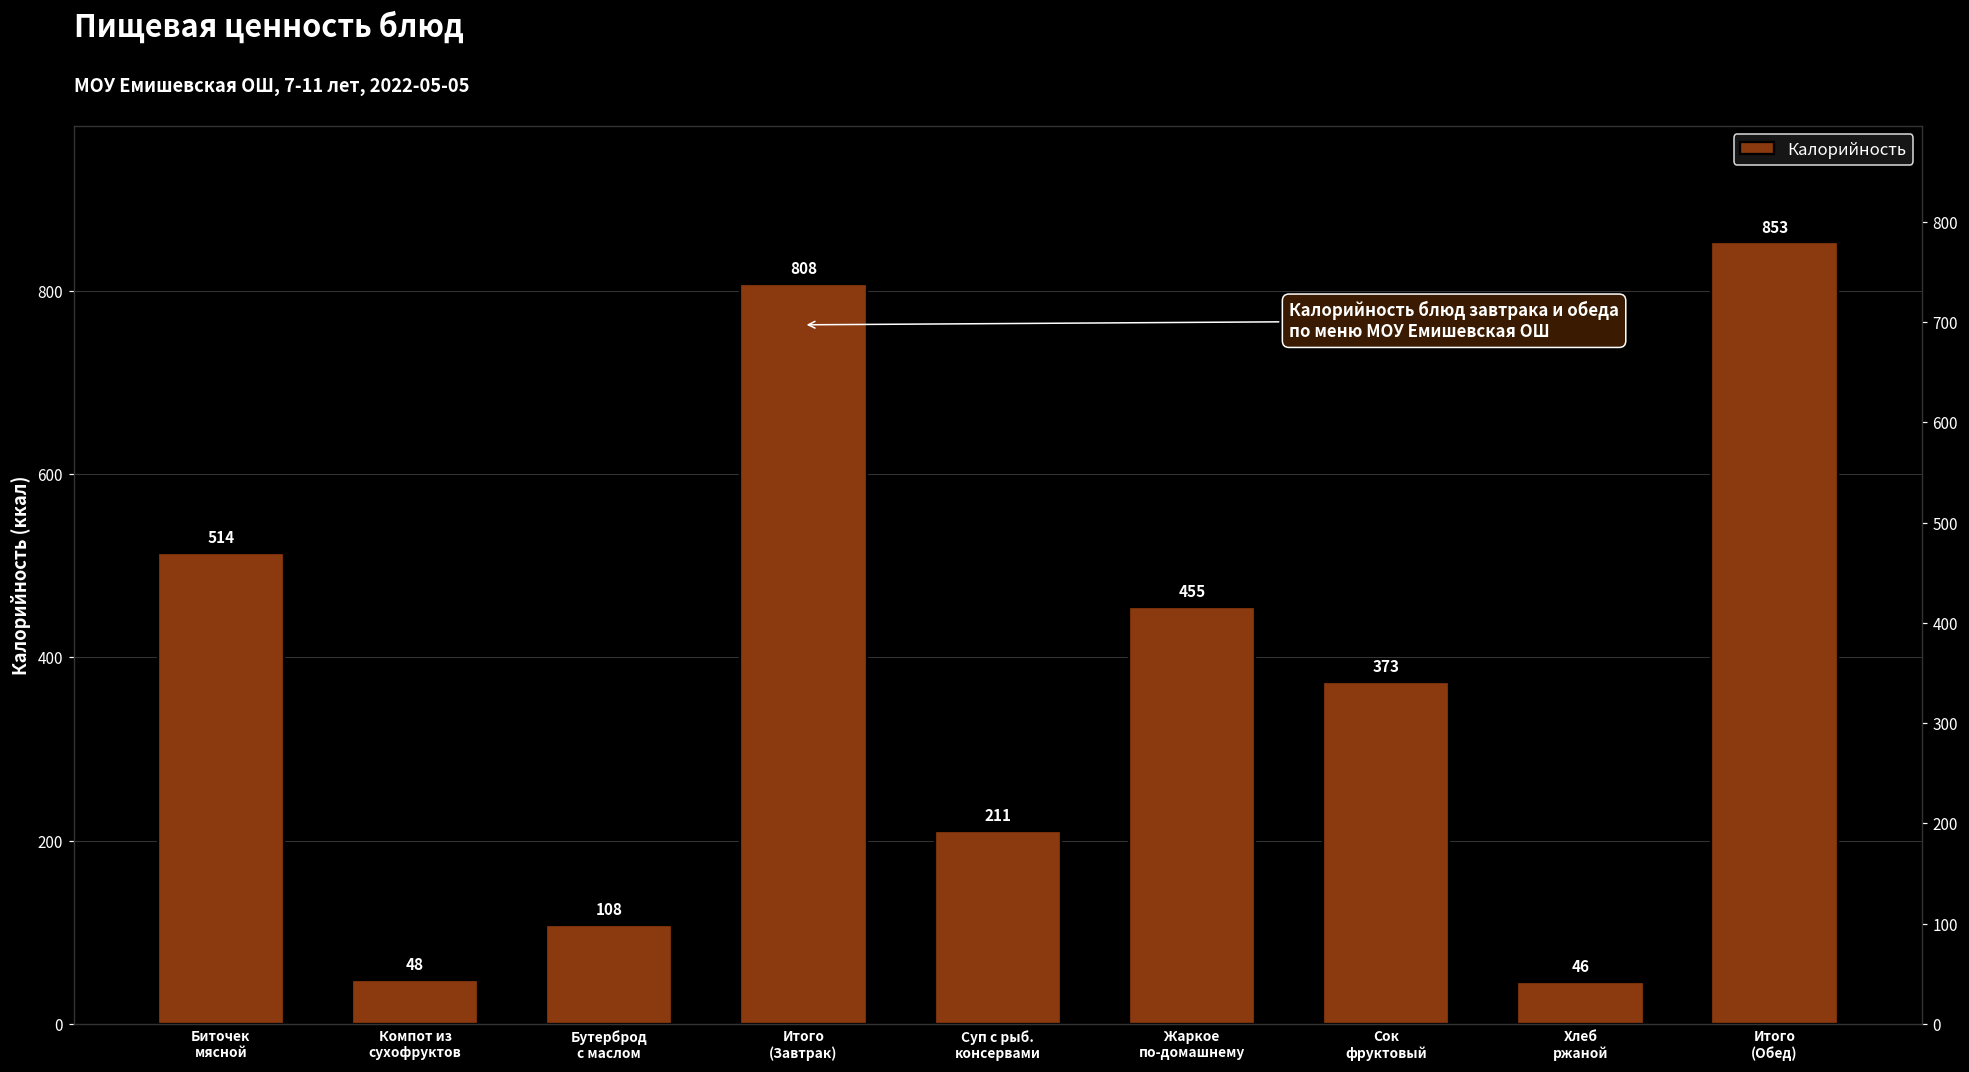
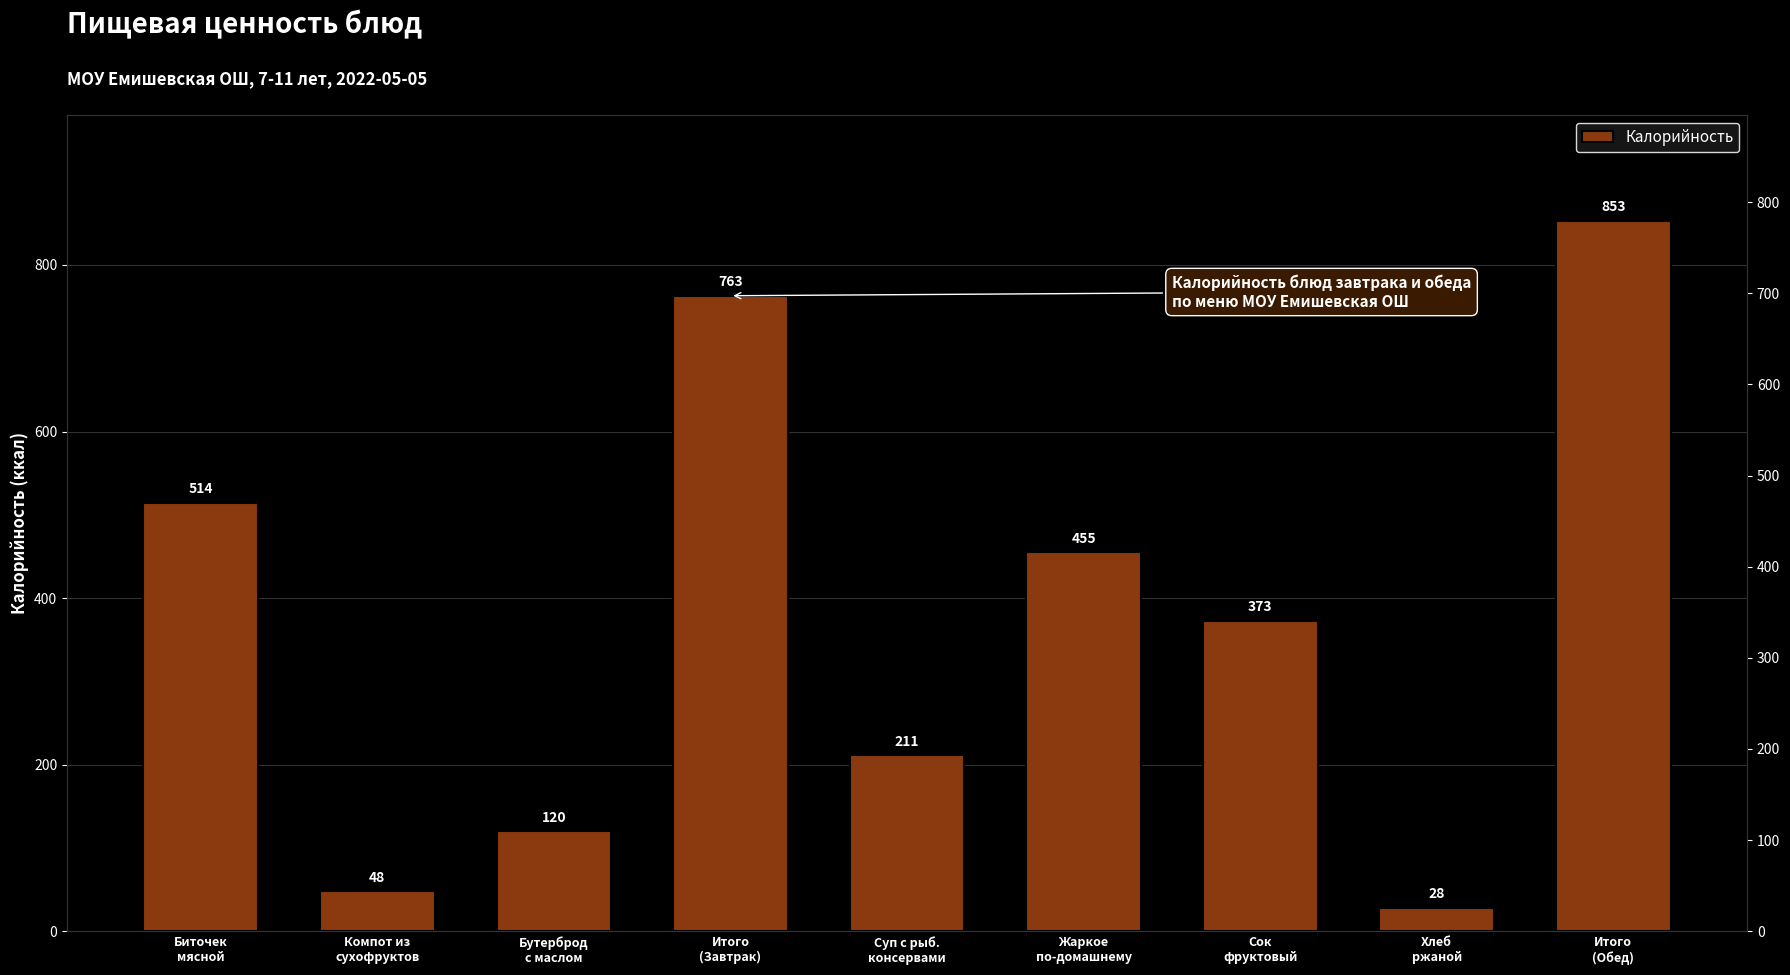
  {
    "Биточек мясной": 514,
    "Компот из сухофруктов": 48,
-   "Бутерброд с маслом": 108,
-   "Итого (Завтрак)": 808,
+   "Бутерброд с маслом": 120,
+   "Итого (Завтрак)": 763,
    "Суп с рыб. консервами": 211,
    "Жаркое по-домашнему": 455,
    "Сок фруктовый": 373,
-   "Хлеб ржаной": 46,
+   "Хлеб ржаной": 28,
    "Итого (Обед)": 853
  }
